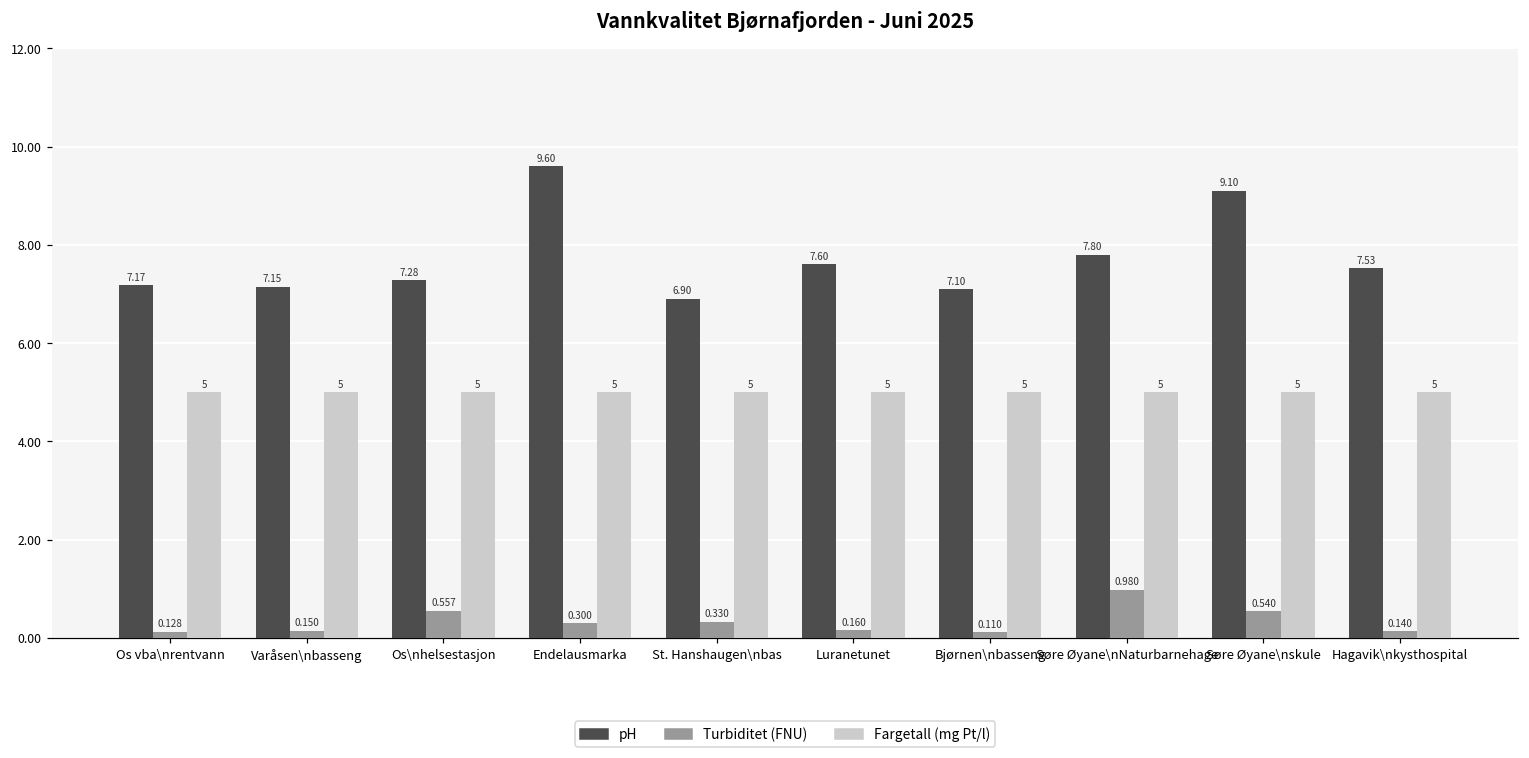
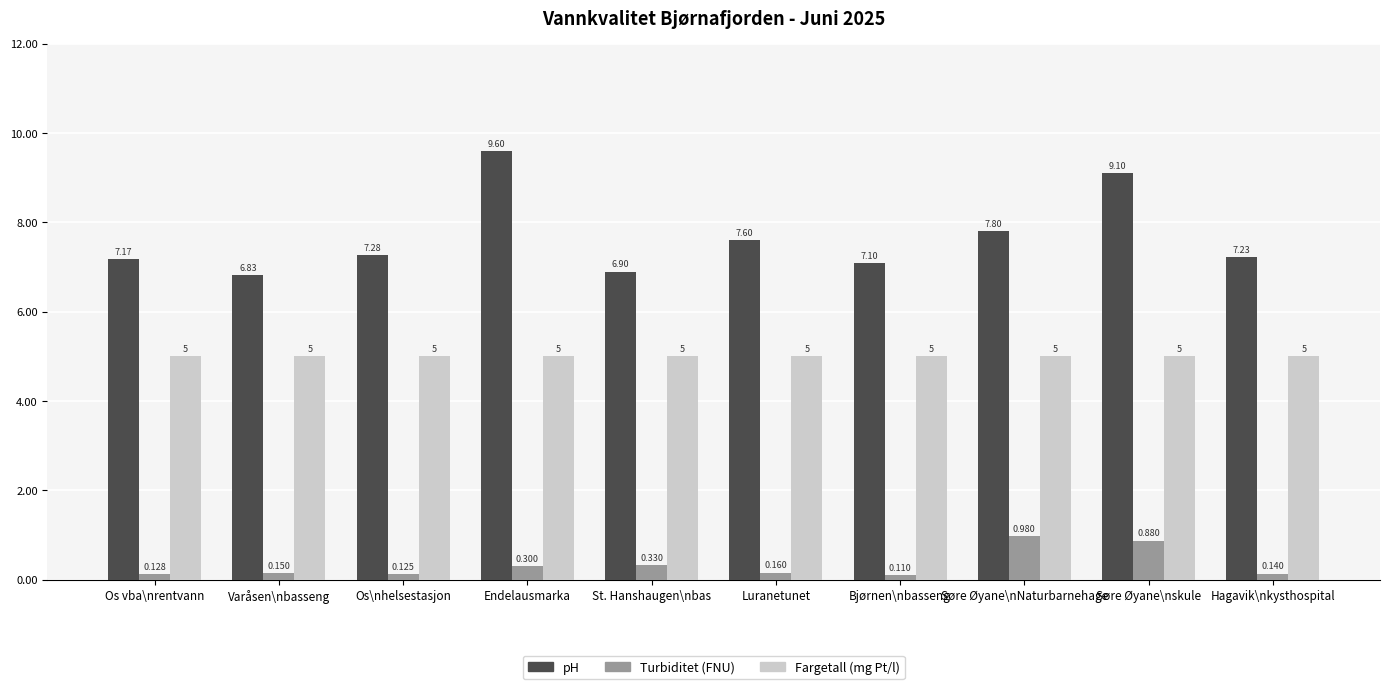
  {
    "pH": {
      "Os vba\\nrentvann": 7.17,
-     "Varåsen\\nbasseng": 7.15,
+     "Varåsen\\nbasseng": 6.83,
      "Os\\nhelsestasjon": 7.28,
      "Endelausmarka": 9.60,
      "St. Hanshaugen\\nbas": 6.90,
      "Luranetunet": 7.60,
      "Bjørnen\\nbasseng": 7.10,
      "Søre Øyane\\nNaturbarnehage": 7.80,
      "Søre Øyane\\nskule": 9.10,
-     "Hagavik\\nkysthospital": 7.53
+     "Hagavik\\nkysthospital": 7.23
    },
    "Turbiditet (FNU)": {
      "Os vba\\nrentvann": 0.128,
      "Varåsen\\nbasseng": 0.150,
-     "Os\\nhelsestasjon": 0.557,
+     "Os\\nhelsestasjon": 0.125,
      "Endelausmarka": 0.300,
      "St. Hanshaugen\\nbas": 0.330,
      "Luranetunet": 0.160,
      "Bjørnen\\nbasseng": 0.110,
      "Søre Øyane\\nNaturbarnehage": 0.980,
-     "Søre Øyane\\nskule": 0.540,
+     "Søre Øyane\\nskule": 0.880,
      "Hagavik\\nkysthospital": 0.140
    },
    "Fargetall (mg Pt/l)": {
      "Os vba\\nrentvann": 5,
      "Varåsen\\nbasseng": 5,
      "Os\\nhelsestasjon": 5,
      "Endelausmarka": 5,
      "St. Hanshaugen\\nbas": 5,
      "Luranetunet": 5,
      "Bjørnen\\nbasseng": 5,
      "Søre Øyane\\nNaturbarnehage": 5,
      "Søre Øyane\\nskule": 5,
      "Hagavik\\nkysthospital": 5
    }
  }
